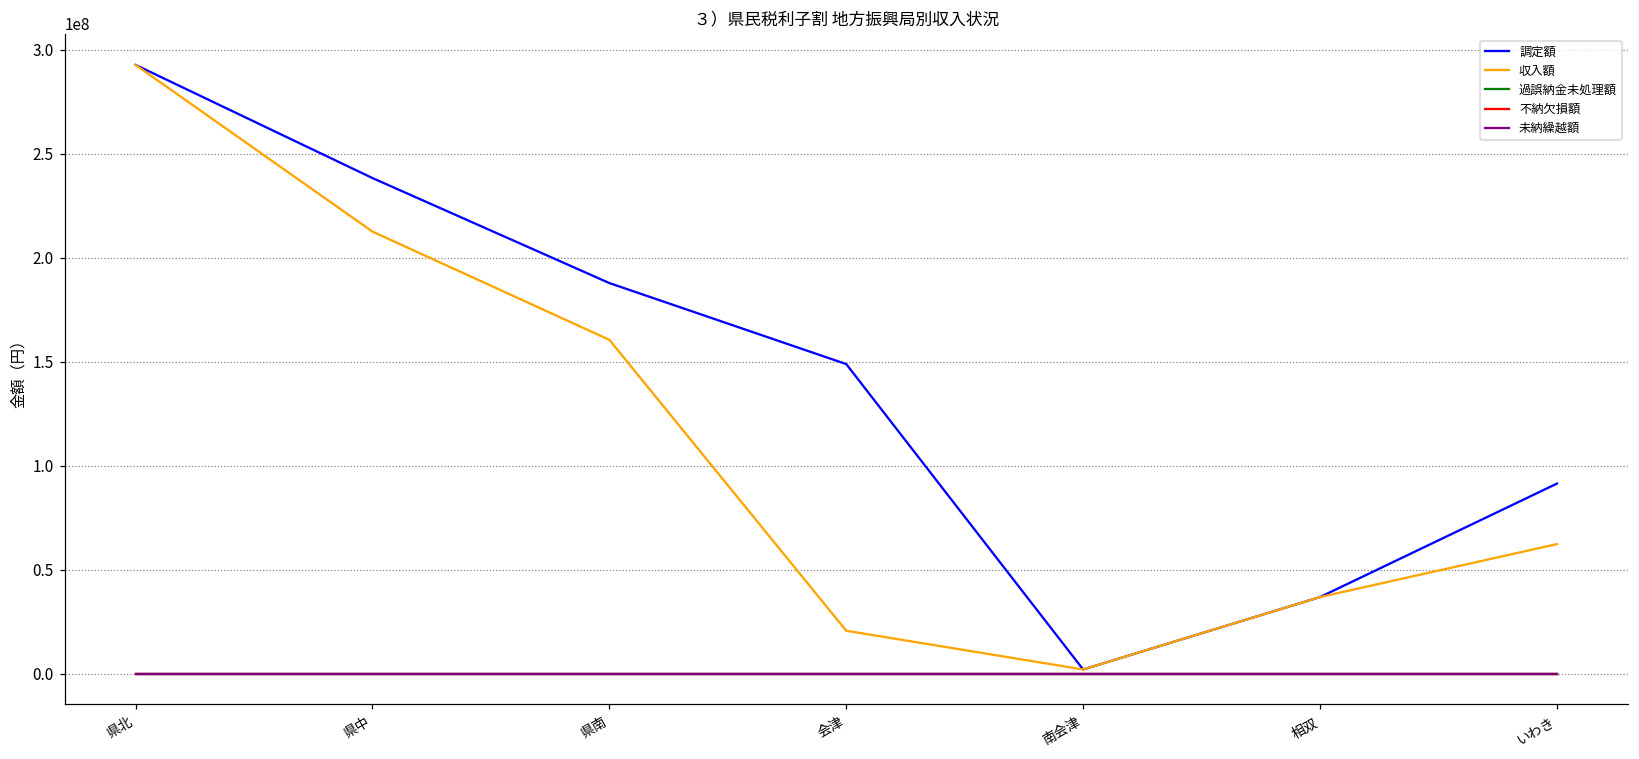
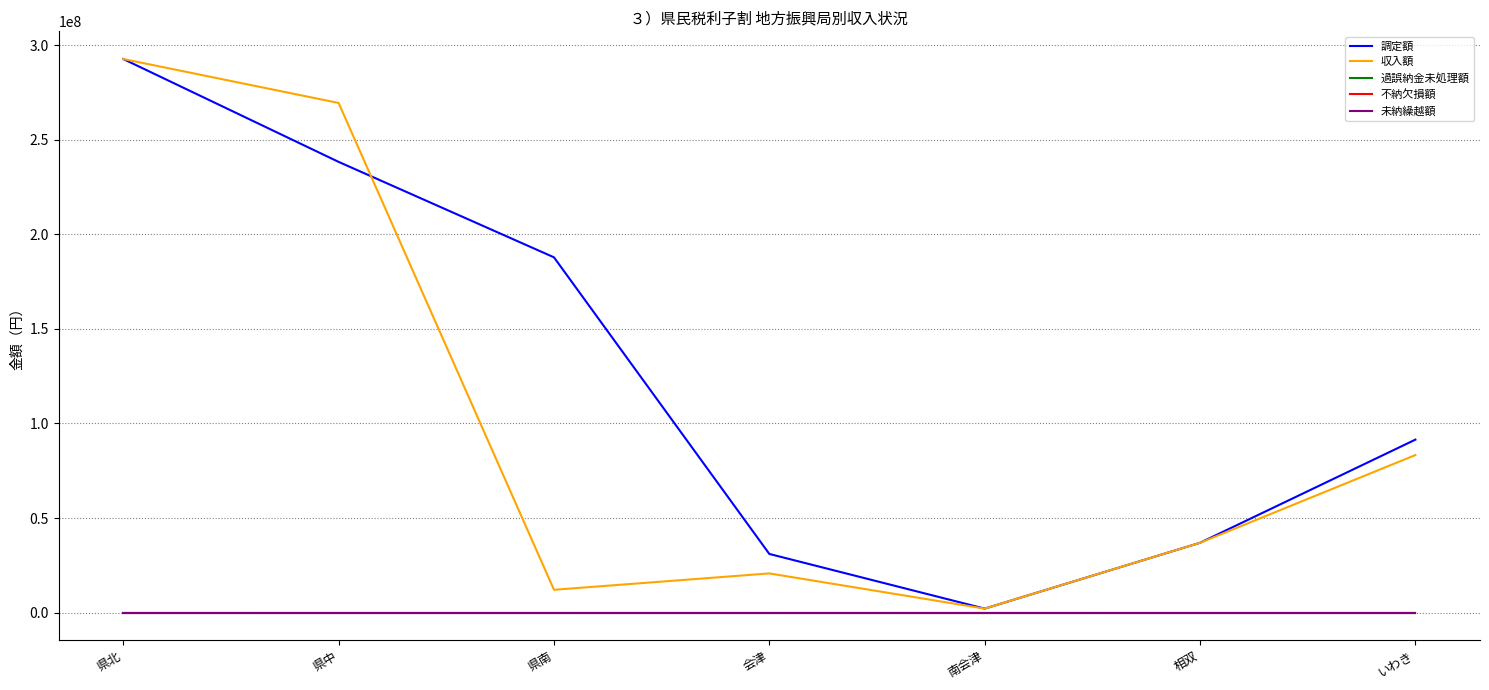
  {
    "調定額": {
      "県中": 238000000,
      "県南": 188000000,
-     "会津": 149000000,
+     "会津": 31000000,
      "いわき": 91000000
    },
    "収入額": {
-     "県中": 213000000,
-     "県南": 161000000,
+     "県中": 269000000,
+     "県南": 12000000,
      "会津": 21000000,
-     "いわき": 62000000
+     "いわき": 83000000
    },
    "未納繰越額": {
      "県北": 0,
      "県中": 0,
      "県南": 0,
      "会津": 0,
      "南会津": 0,
      "相双": 0,
      "いわき": 0
    }
  }
